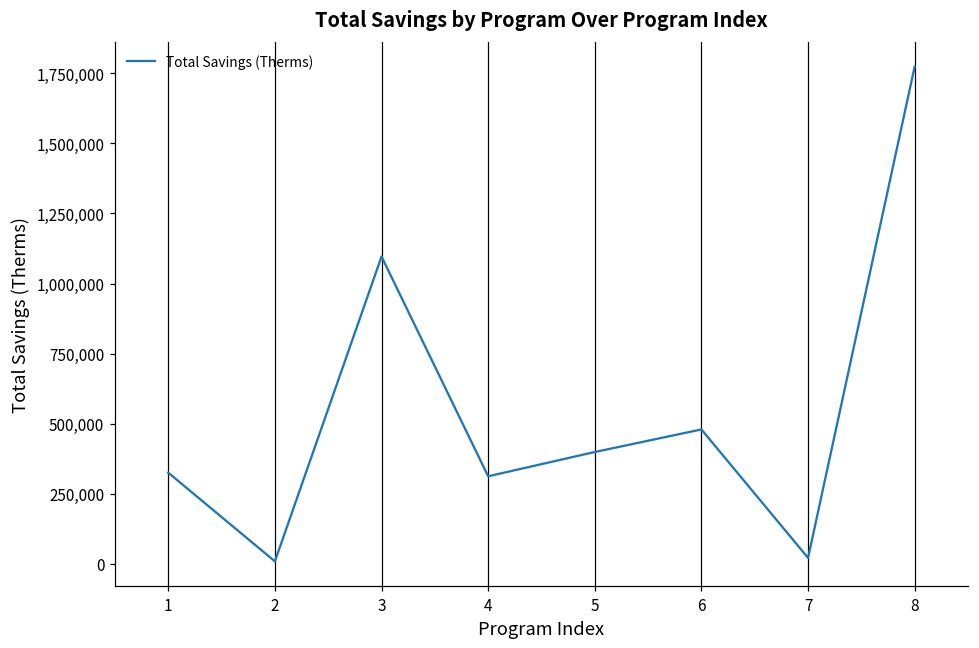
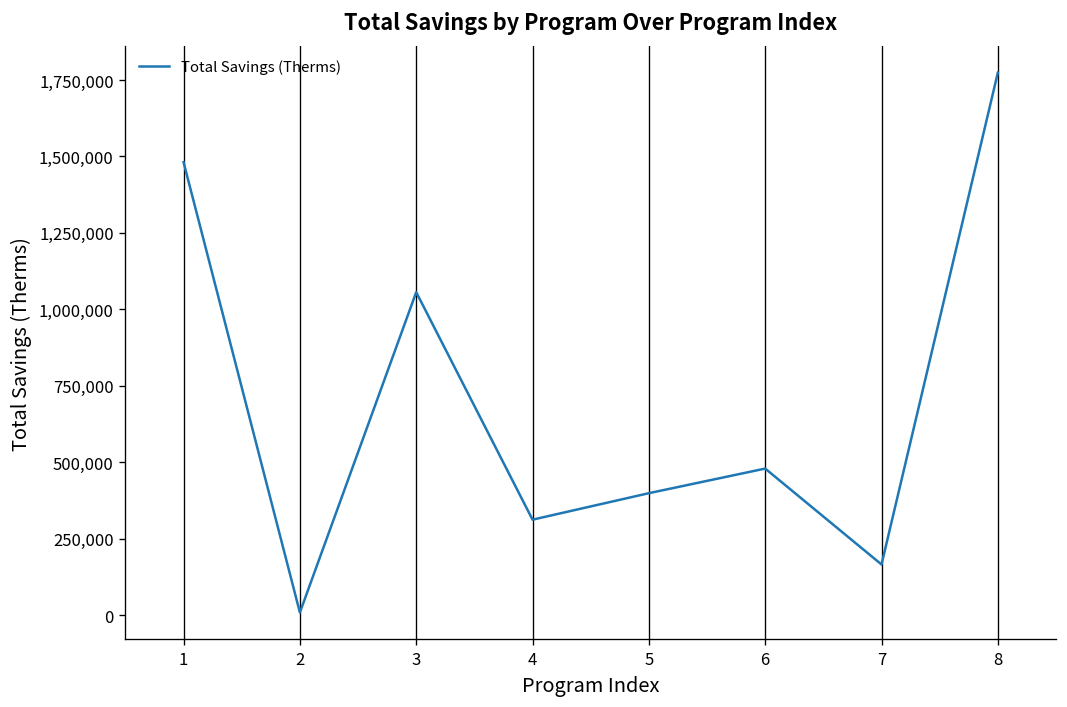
  {
-   "1": "330,000",
+   "1": "1,480,000",
    "2": "10,000",
-   "3": "1,100,000",
+   "3": "1,060,000",
    "4": "310,000",
    "5": "400,000",
    "6": "480,000",
-   "7": "20,000",
+   "7": "170,000",
    "8": "1,770,000"
  }
